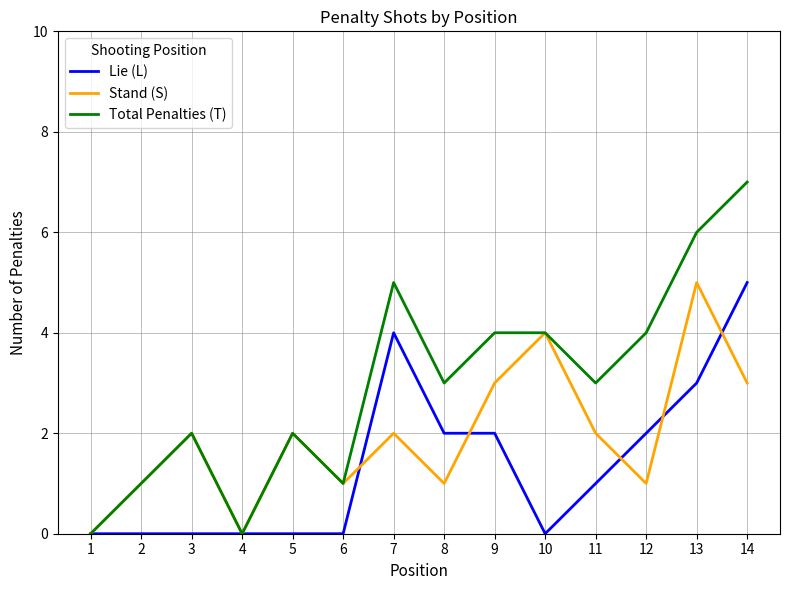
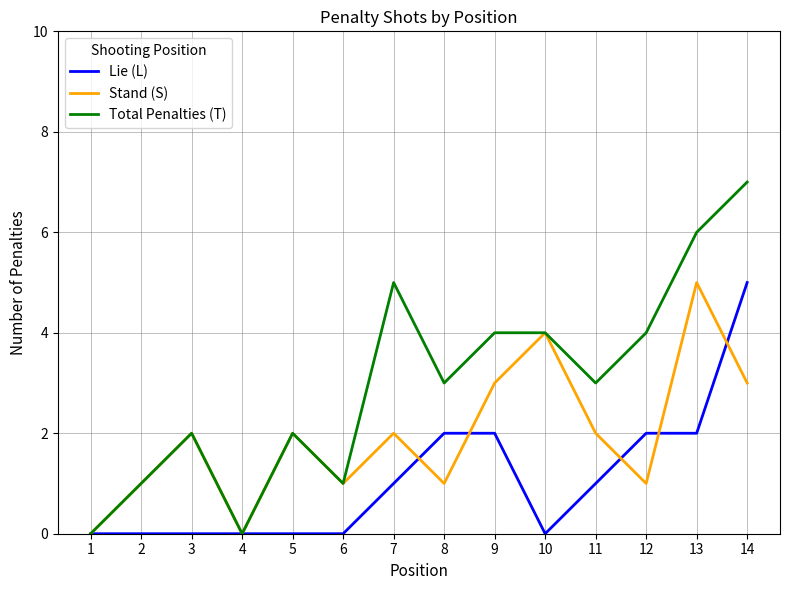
  {
    "Lie (L)": {
      "2": 0,
      "3": 0,
      "5": 0,
      "6": 0,
-     "7": 4,
+     "7": 1,
      "8": 2,
      "9": 2,
      "10": 0,
      "11": 1,
      "12": 2,
-     "13": 3,
+     "13": 2,
      "14": 5
    },
    "Stand (S)": {
      "7": 2,
      "8": 1,
      "9": 3,
      "11": 2,
      "12": 1,
      "13": 5,
      "14": 3
    },
    "Total Penalties (T)": {
      "7": 5,
      "8": 3,
      "9": 4,
      "11": 3,
      "12": 4,
      "13": 6,
      "14": 7
    }
  }
